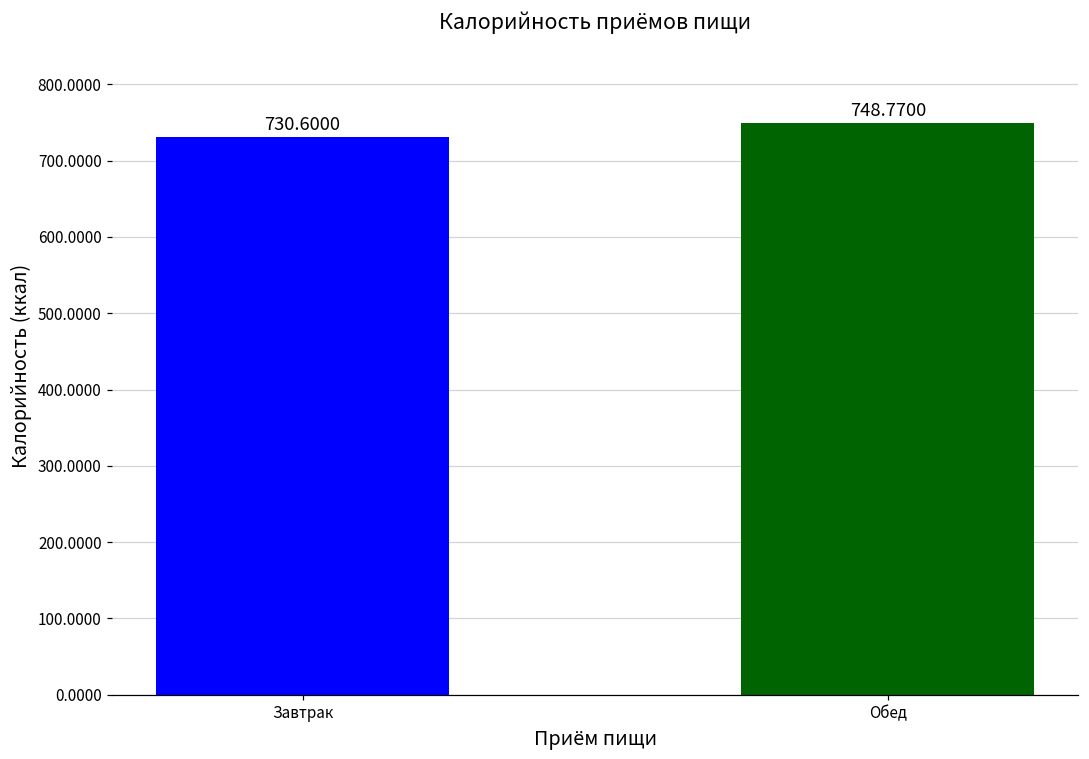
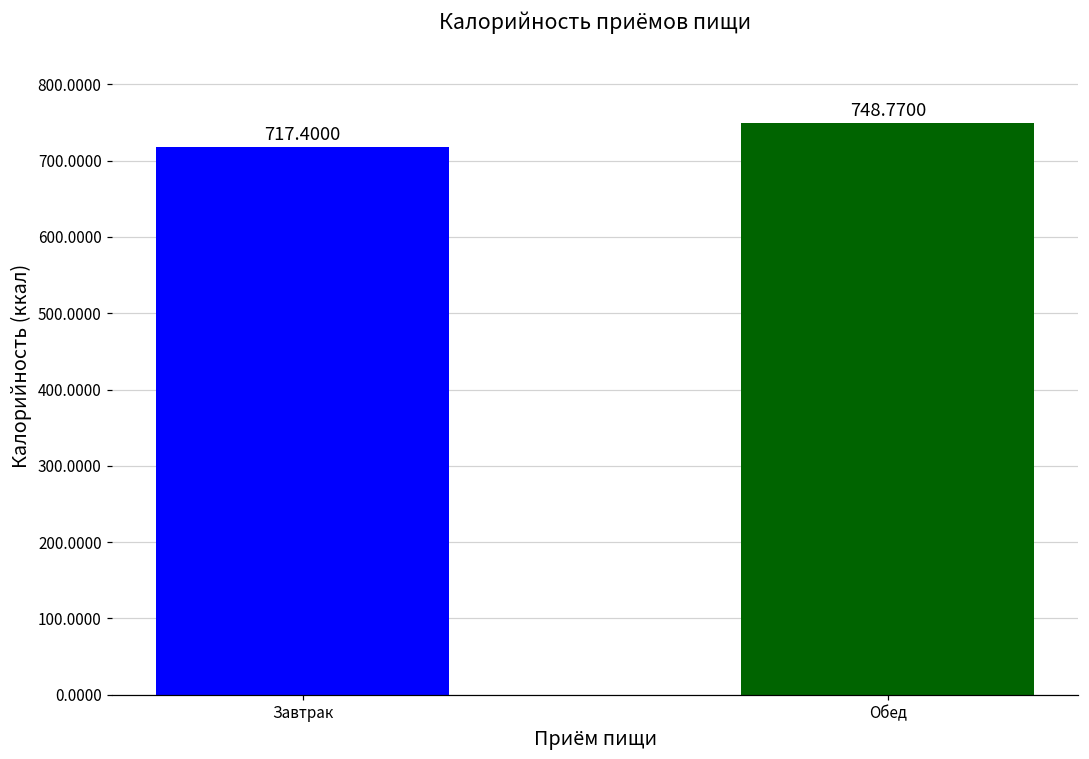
  {
-   "Завтрак": 730.6000,
+   "Завтрак": 717.4000,
    "Обед": 748.7700
  }
